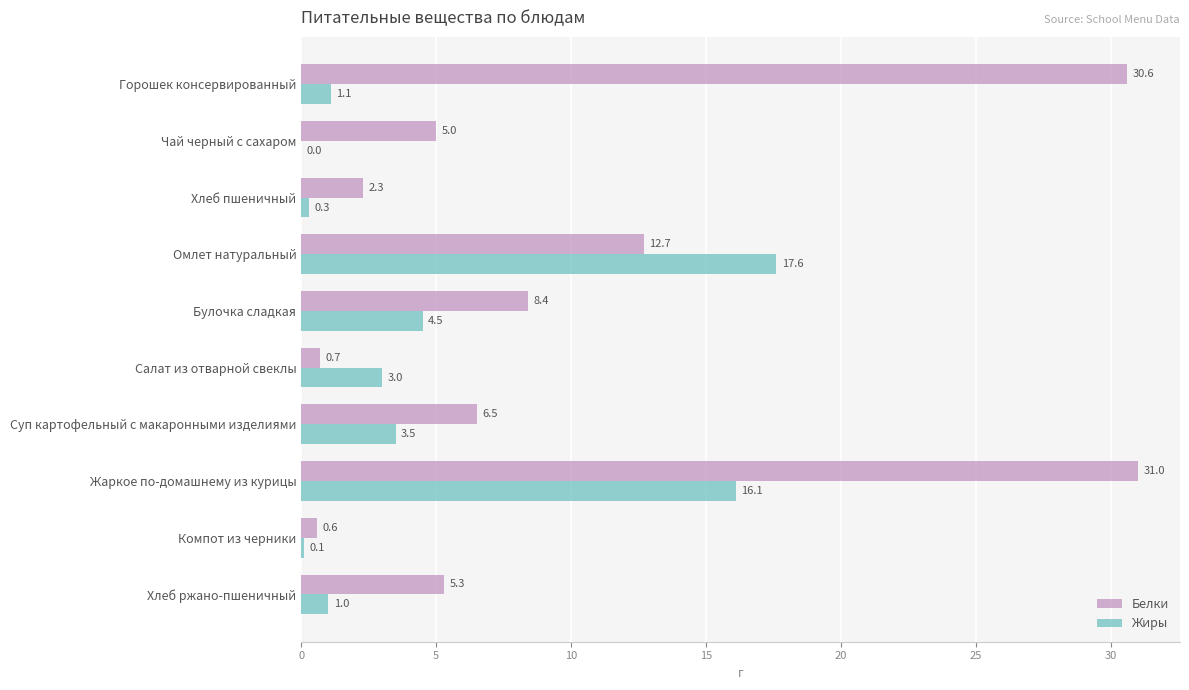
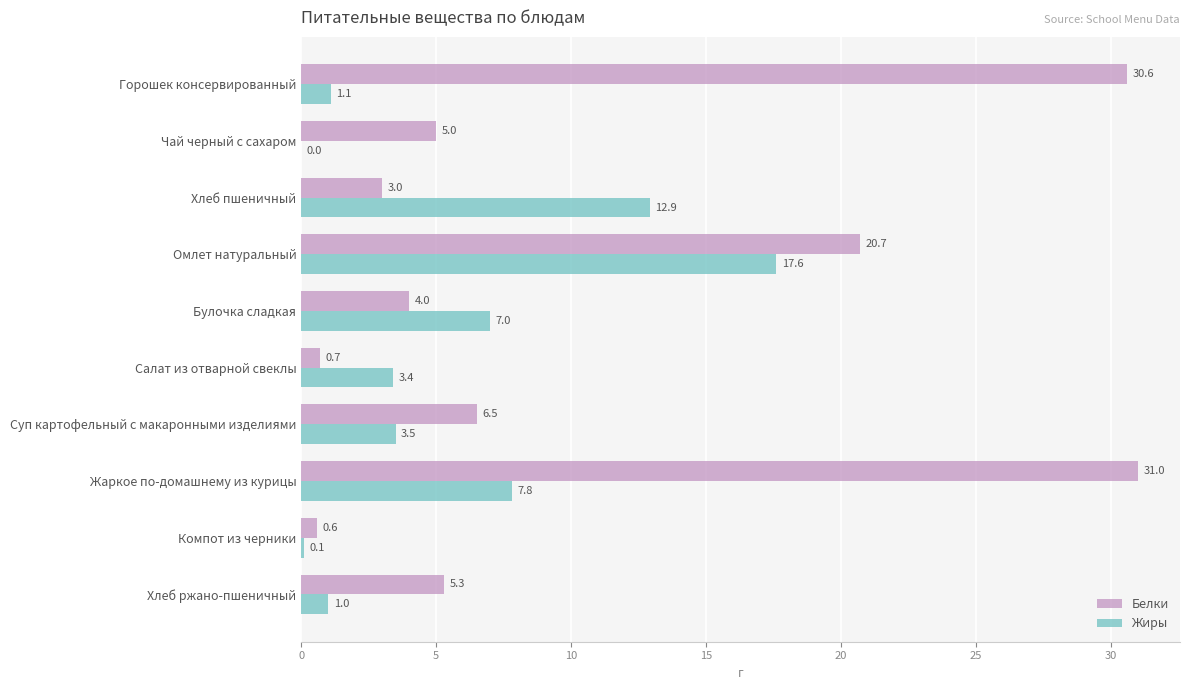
  {
    "Белки": {
      "Горошек консервированный": 30.6,
      "Чай черный с сахаром": 5.0,
-     "Хлеб пшеничный": 2.3,
-     "Омлет натуральный": 12.7,
-     "Булочка сладкая": 8.4,
+     "Хлеб пшеничный": 3.0,
+     "Омлет натуральный": 20.7,
+     "Булочка сладкая": 4.0,
      "Салат из отварной свеклы": 0.7,
      "Суп картофельный с макаронными изделиями": 6.5,
      "Жаркое по-домашнему из курицы": 31.0,
      "Компот из черники": 0.6,
      "Хлеб ржано-пшеничный": 5.3
    },
    "Жиры": {
      "Горошек консервированный": 1.1,
      "Чай черный с сахаром": 0.0,
-     "Хлеб пшеничный": 0.3,
+     "Хлеб пшеничный": 12.9,
      "Омлет натуральный": 17.6,
-     "Булочка сладкая": 4.5,
-     "Салат из отварной свеклы": 3.0,
+     "Булочка сладкая": 7.0,
+     "Салат из отварной свеклы": 3.4,
      "Суп картофельный с макаронными изделиями": 3.5,
-     "Жаркое по-домашнему из курицы": 16.1,
+     "Жаркое по-домашнему из курицы": 7.8,
      "Компот из черники": 0.1,
      "Хлеб ржано-пшеничный": 1.0
    }
  }
